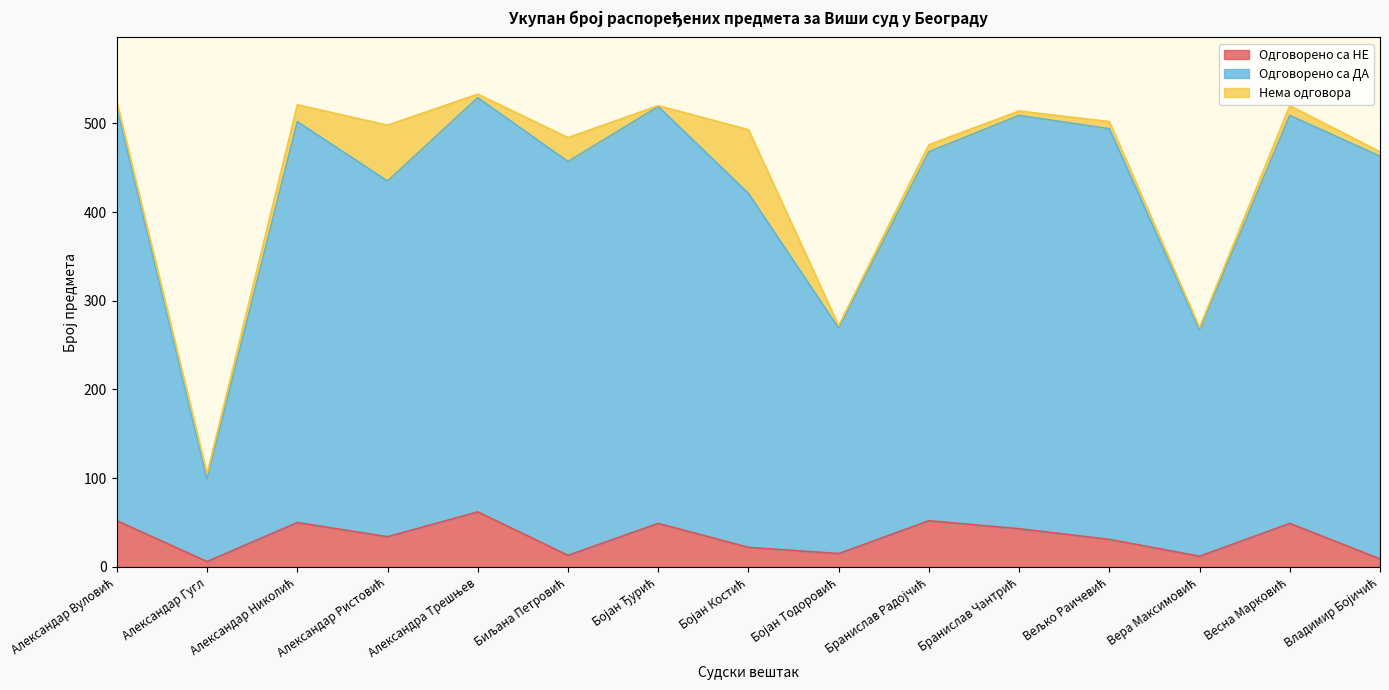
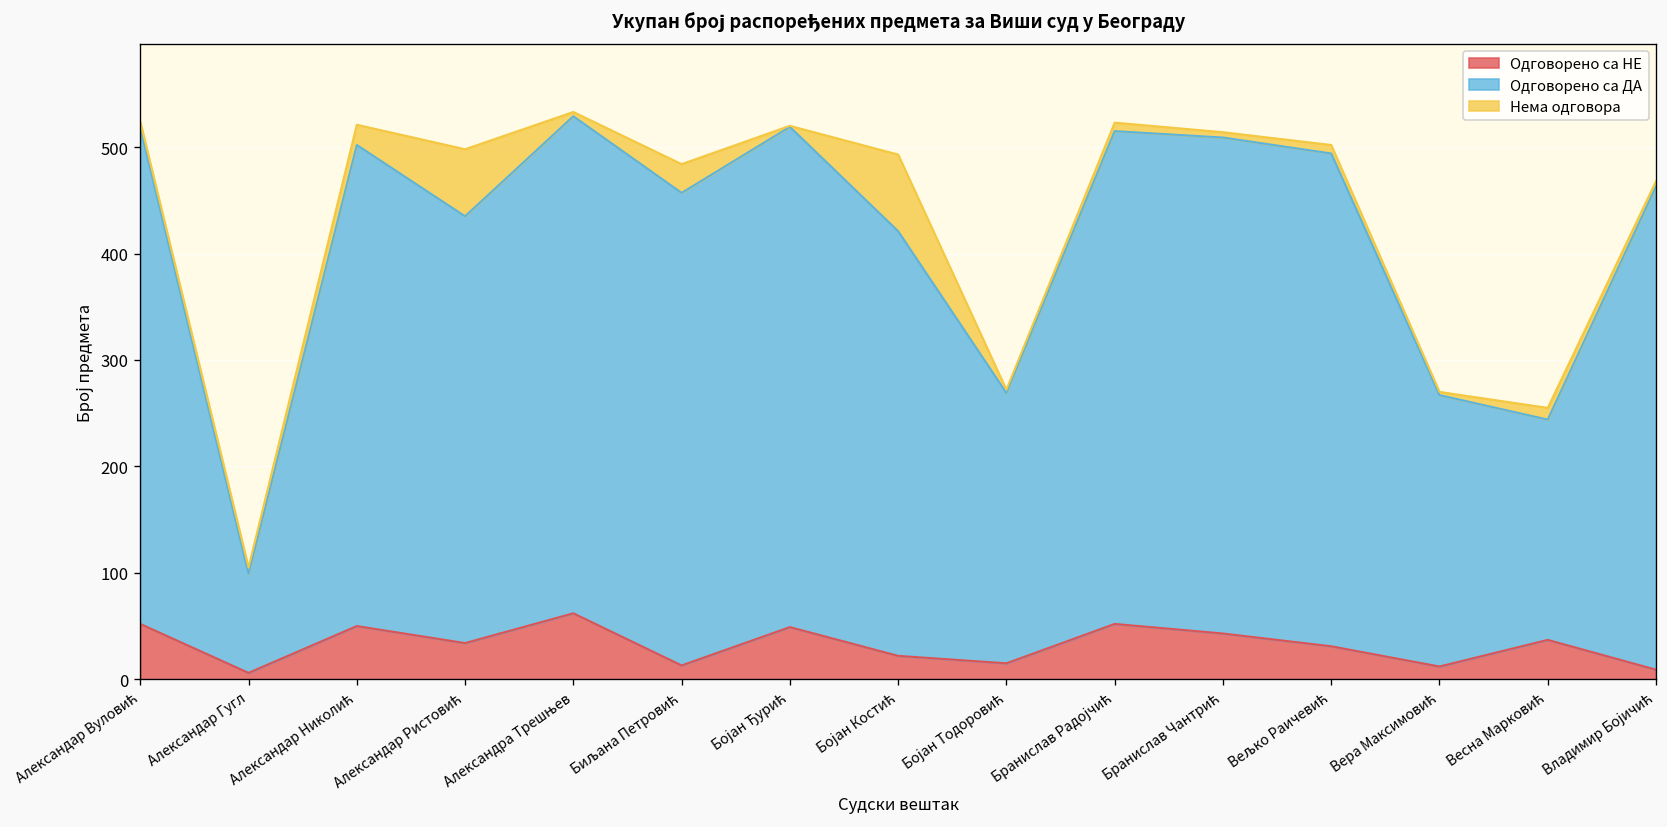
  {
    "Одговорено са НЕ": {
      "Александар Вуловић": 50,
      "Александар Гугл": 10,
      "Александар Николић": 50,
      "Александар Ристовић": 30,
      "Александра Трешњев": 60,
      "Биљана Петровић": 10,
      "Бојан Ђурић": 50,
      "Бојан Костић": 20,
      "Бојан Тодоровић": 20,
      "Бранислав Радојчић": 50,
      "Бранислав Чантрић": 40,
      "Вељко Раичевић": 30,
      "Вера Максимовић": 10,
-     "Весна Марковић": 50,
+     "Весна Марковић": 40,
      "Владимир Бојичић": 10
    },
    "Одговорено са ДА": {
      "Александар Вуловић": 470,
      "Александар Гугл": 90,
      "Александар Николић": 450,
      "Александар Ристовић": 400,
      "Александра Трешњев": 470,
      "Биљана Петровић": 440,
      "Бојан Костић": 400,
      "Бојан Тодоровић": 250,
-     "Бранислав Радојчић": 420,
+     "Бранислав Радојчић": 460,
      "Бранислав Чантрић": 470,
      "Вељко Раичевић": 460,
      "Вера Максимовић": 260,
-     "Весна Марковић": 460,
+     "Весна Марковић": 210,
      "Владимир Бојичић": 450
    },
    "Нема одговора": {
      "Александар Вуловић": 10,
      "Александар Гугл": 10,
      "Александар Николић": 20,
      "Александар Ристовић": 60,
      "Александра Трешњев": 0,
      "Биљана Петровић": 30,
      "Бојан Костић": 70,
      "Бојан Тодоровић": 0,
      "Бранислав Радојчић": 10,
      "Бранислав Чантрић": 10,
      "Вељко Раичевић": 10,
      "Вера Максимовић": 0,
      "Весна Марковић": 10,
      "Владимир Бојичић": 10
    }
  }
